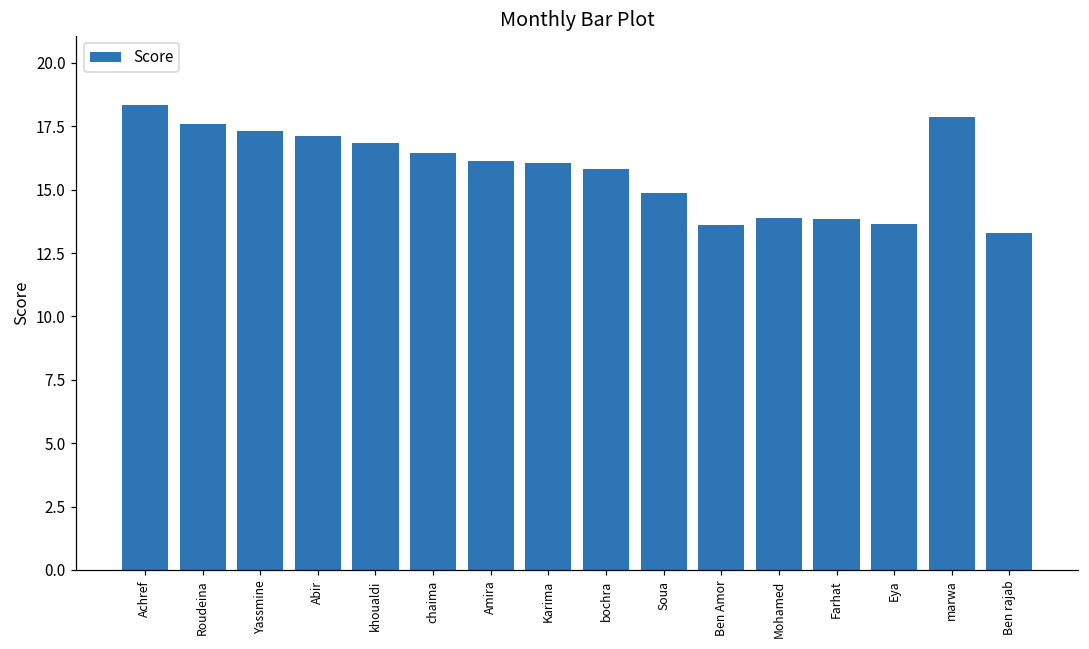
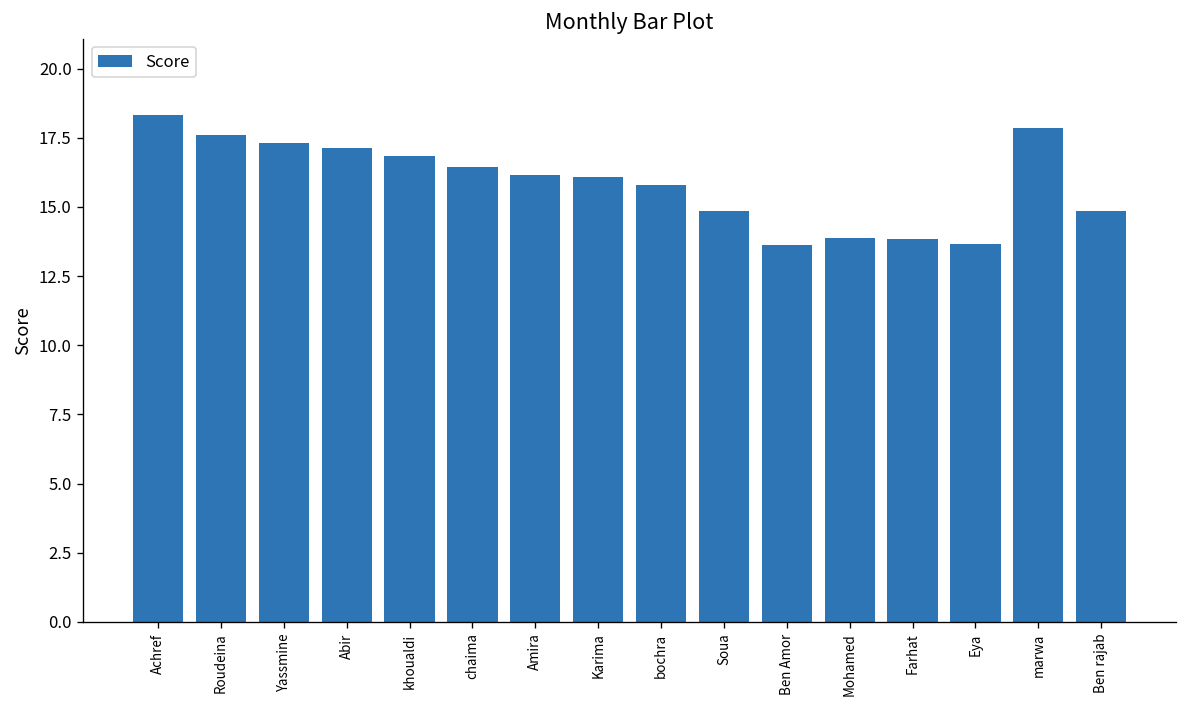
  {
    "Achref": 18.3,
    "Roudeina": 17.6,
    "Yassmine": 17.3,
    "Abir": 17.1,
    "khoualdi": 16.9,
    "chaima": 16.5,
    "Amira": 16.1,
    "Karima": 16.1,
    "bochra": 15.8,
    "Soua": 14.9,
    "Ben Amor": 13.6,
    "Mohamed": 13.9,
    "Farhat": 13.8,
    "Eya": 13.7,
    "marwa": 17.9,
-   "Ben rajab": 13.3
+   "Ben rajab": 14.9
  }
